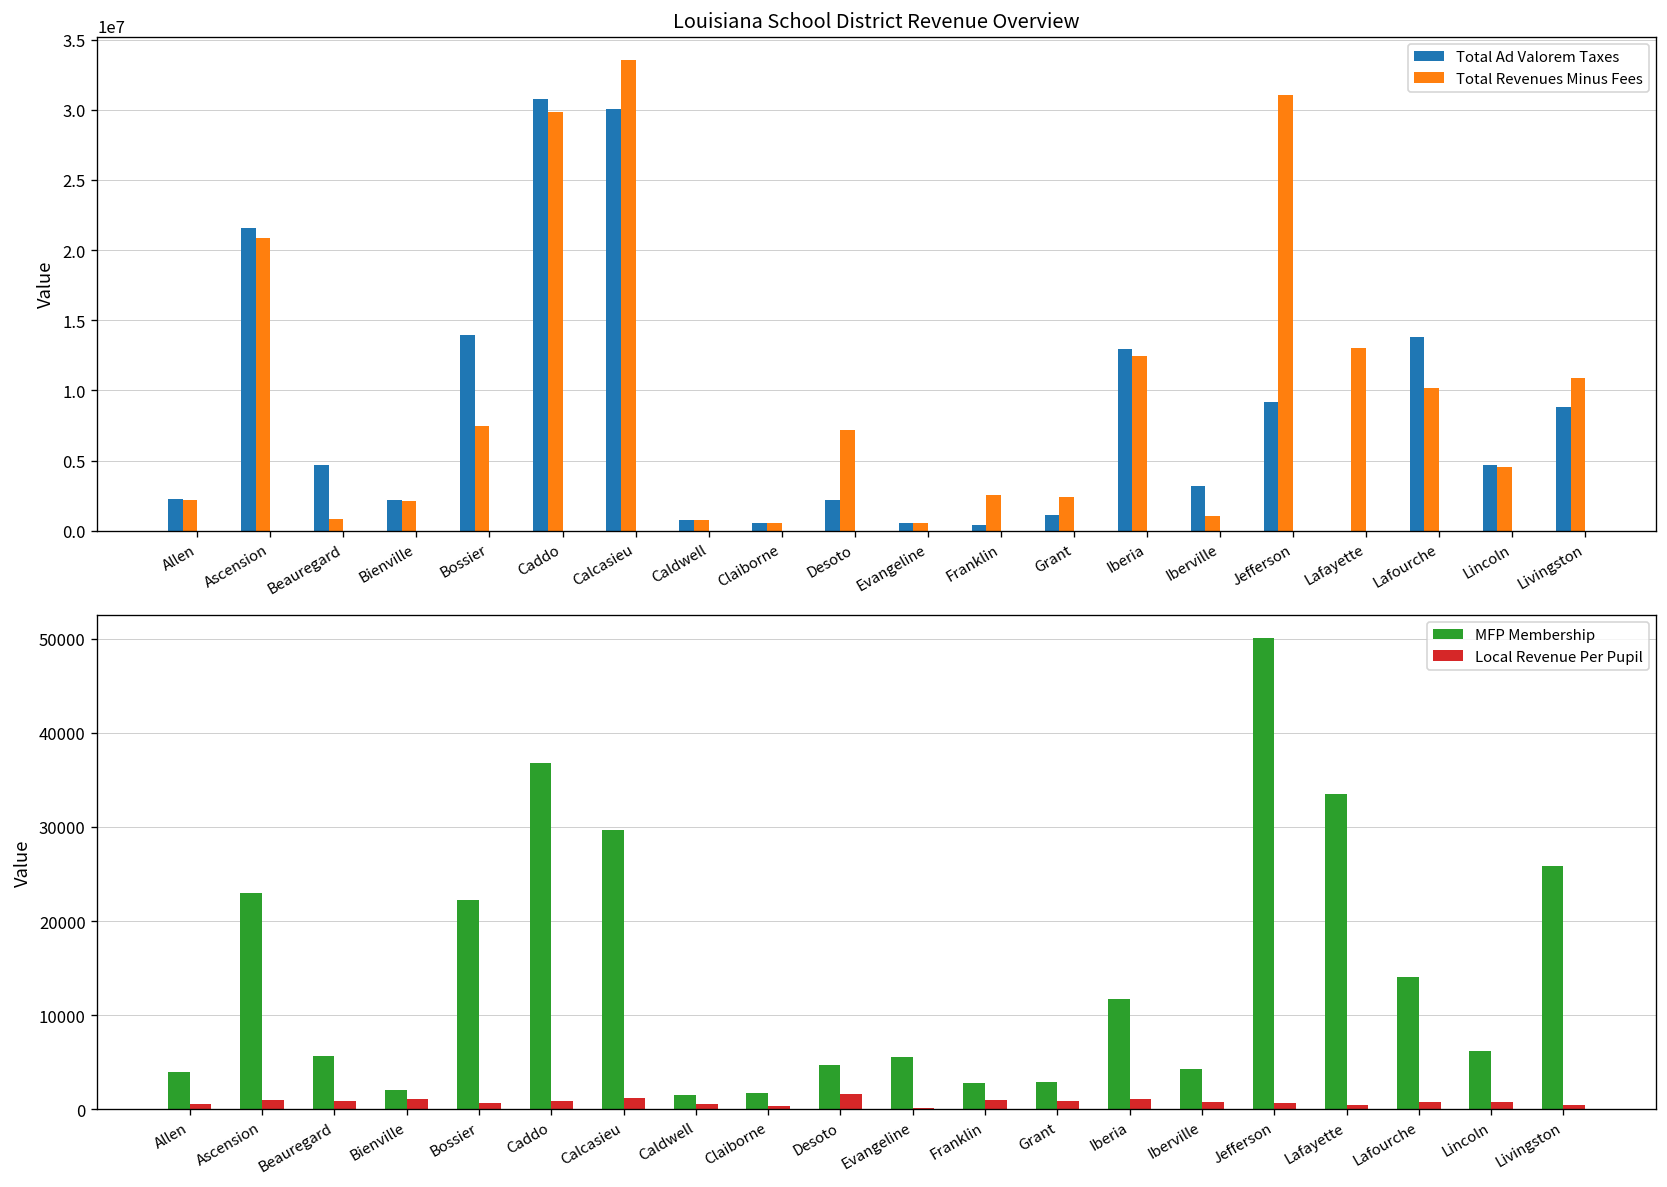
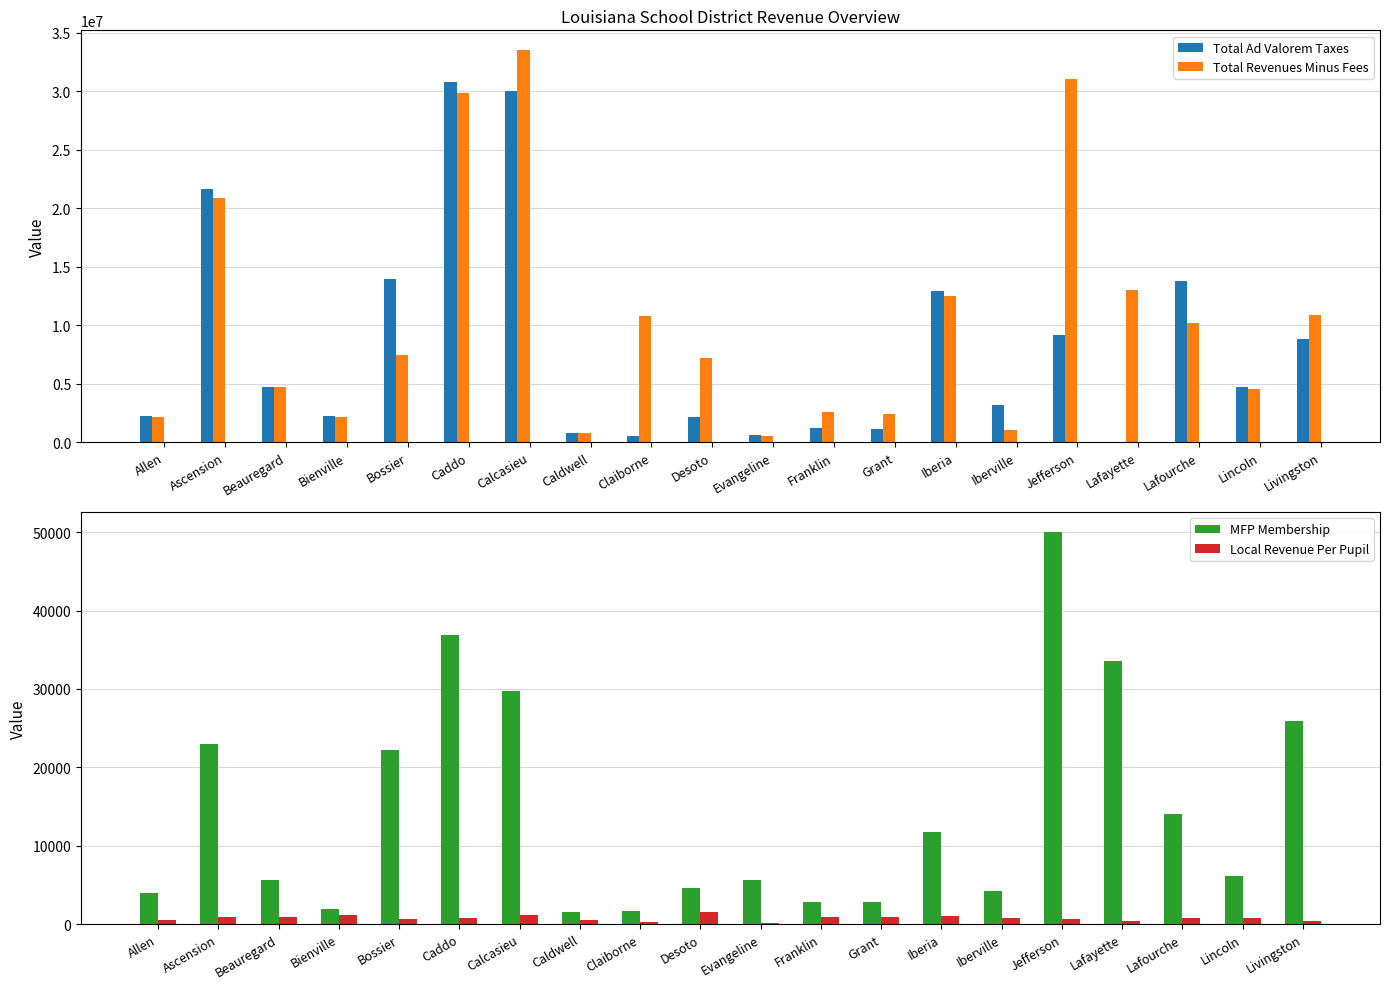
  {
    "Louisiana School District Revenue Overview": {
      "Total Ad Valorem Taxes": {
        "Allen": 2300000,
        "Ascension": 21600000,
        "Beauregard": 4700000,
        "Bienville": 2200000,
        "Bossier": 14000000,
        "Caddo": 30800000,
        "Calcasieu": 30000000,
        "Caldwell": 800000,
        "Claiborne": 500000,
        "Desoto": 2200000,
        "Evangeline": 600000,
-       "Franklin": 400000,
+       "Franklin": 1200000,
        "Grant": 1100000,
        "Iberia": 12900000,
        "Iberville": 3200000,
        "Jefferson": 9200000,
        "Lafayette": 0,
        "Lafourche": 13800000,
        "Lincoln": 4700000,
        "Livingston": 8800000
      },
      "Total Revenues Minus Fees": {
        "Allen": 2200000,
        "Ascension": 20900000,
-       "Beauregard": 800000,
+       "Beauregard": 4700000,
        "Bienville": 2200000,
        "Bossier": 7400000,
        "Caddo": 29800000,
        "Calcasieu": 33500000,
        "Caldwell": 800000,
-       "Claiborne": 500000,
+       "Claiborne": 10800000,
        "Desoto": 7200000,
        "Evangeline": 600000,
        "Franklin": 2600000,
        "Grant": 2400000,
        "Iberia": 12500000,
        "Iberville": 1100000,
        "Jefferson": 31000000,
        "Lafayette": 13000000,
        "Lafourche": 10200000,
        "Lincoln": 4600000,
        "Livingston": 10900000
      }
    }
  }
